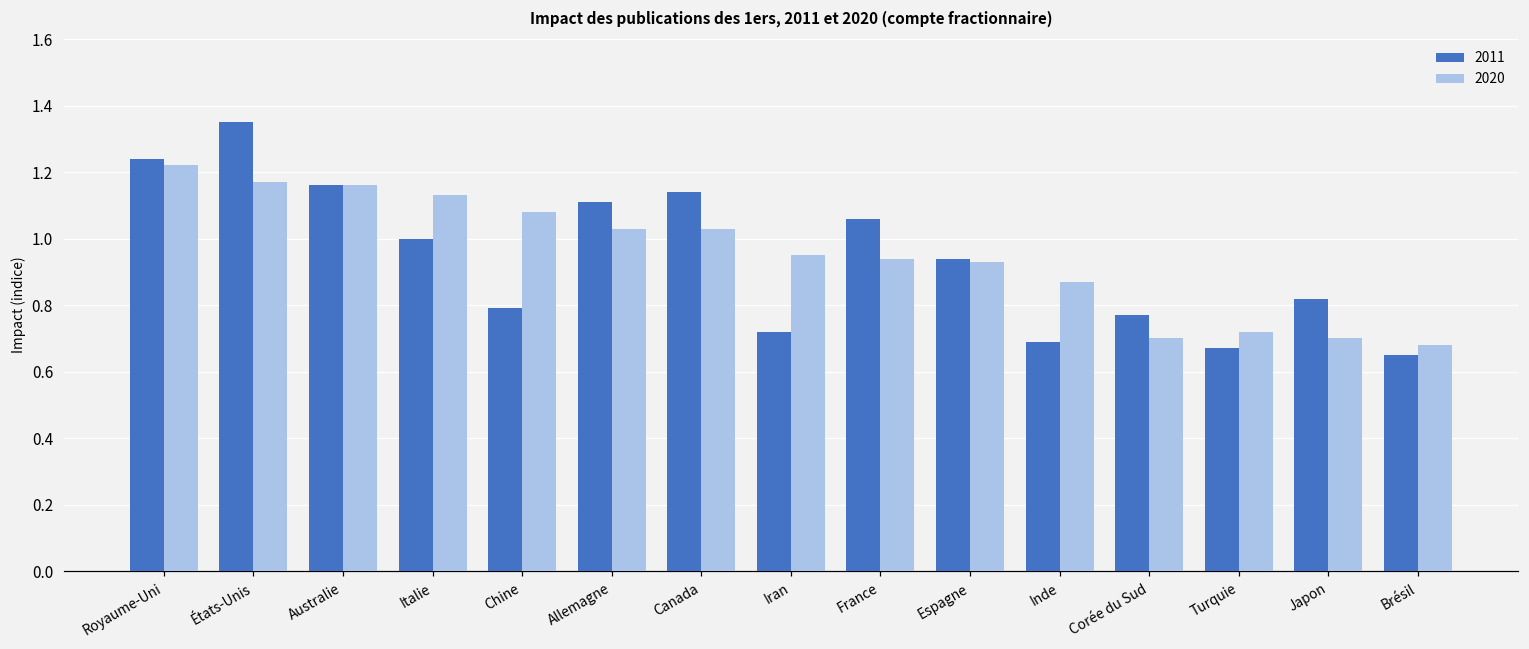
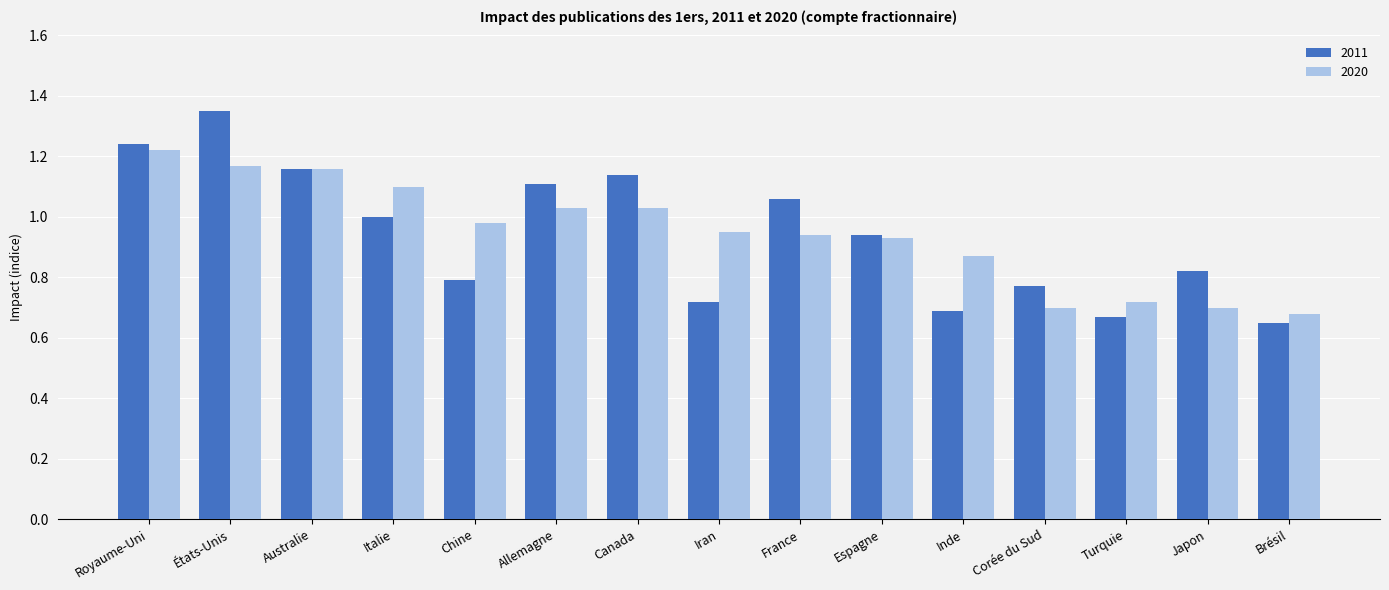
  {
    "2011": {
      "Royaume-Uni": 1.24,
      "États-Unis": 1.35,
      "Australie": 1.16,
      "Italie": 1.00,
      "Chine": 0.79,
      "Allemagne": 1.11,
      "Canada": 1.14,
      "Iran": 0.72,
      "France": 1.06,
      "Espagne": 0.94,
      "Inde": 0.69,
      "Corée du Sud": 0.77,
      "Turquie": 0.67,
      "Japon": 0.82,
      "Brésil": 0.65
    },
    "2020": {
      "Royaume-Uni": 1.22,
      "États-Unis": 1.17,
      "Australie": 1.16,
-     "Italie": 1.13,
-     "Chine": 1.08,
+     "Italie": 1.10,
+     "Chine": 0.98,
      "Allemagne": 1.03,
      "Canada": 1.03,
      "Iran": 0.95,
      "France": 0.94,
      "Espagne": 0.93,
      "Inde": 0.87,
      "Corée du Sud": 0.70,
      "Turquie": 0.72,
      "Japon": 0.70,
      "Brésil": 0.68
    }
  }
